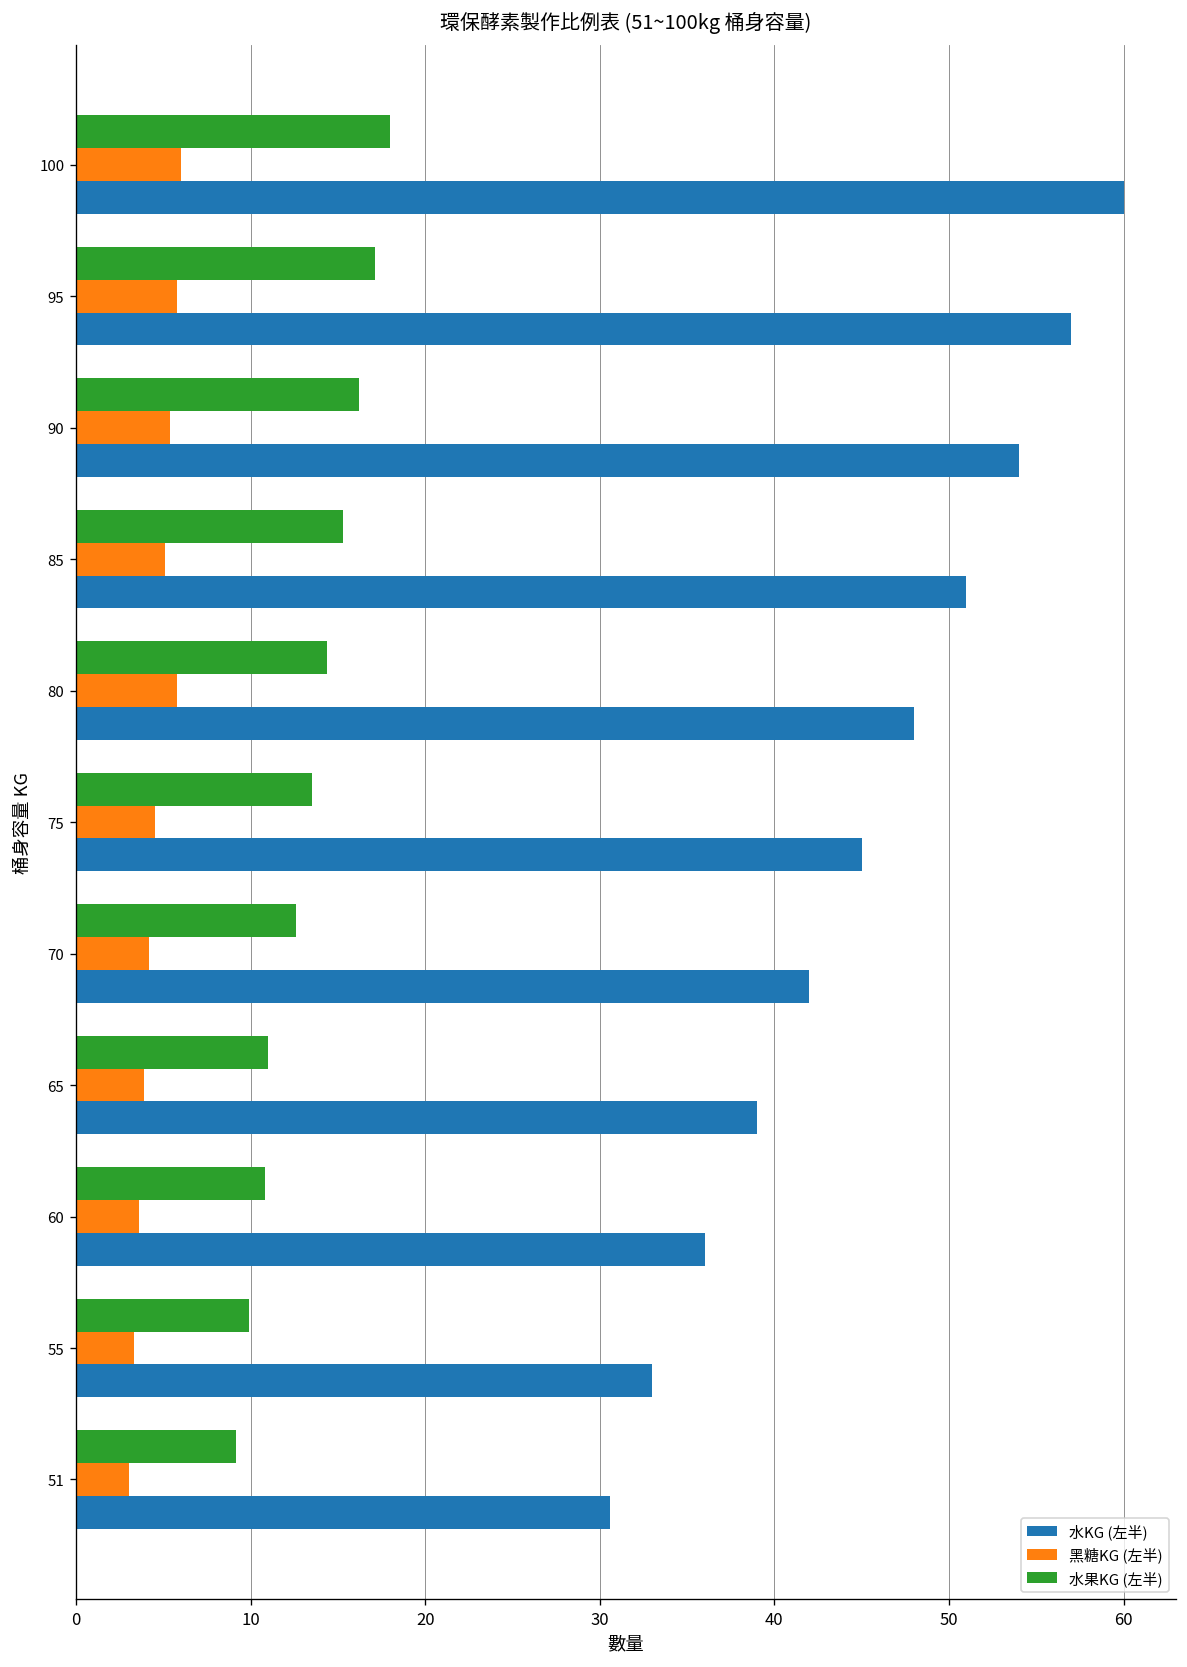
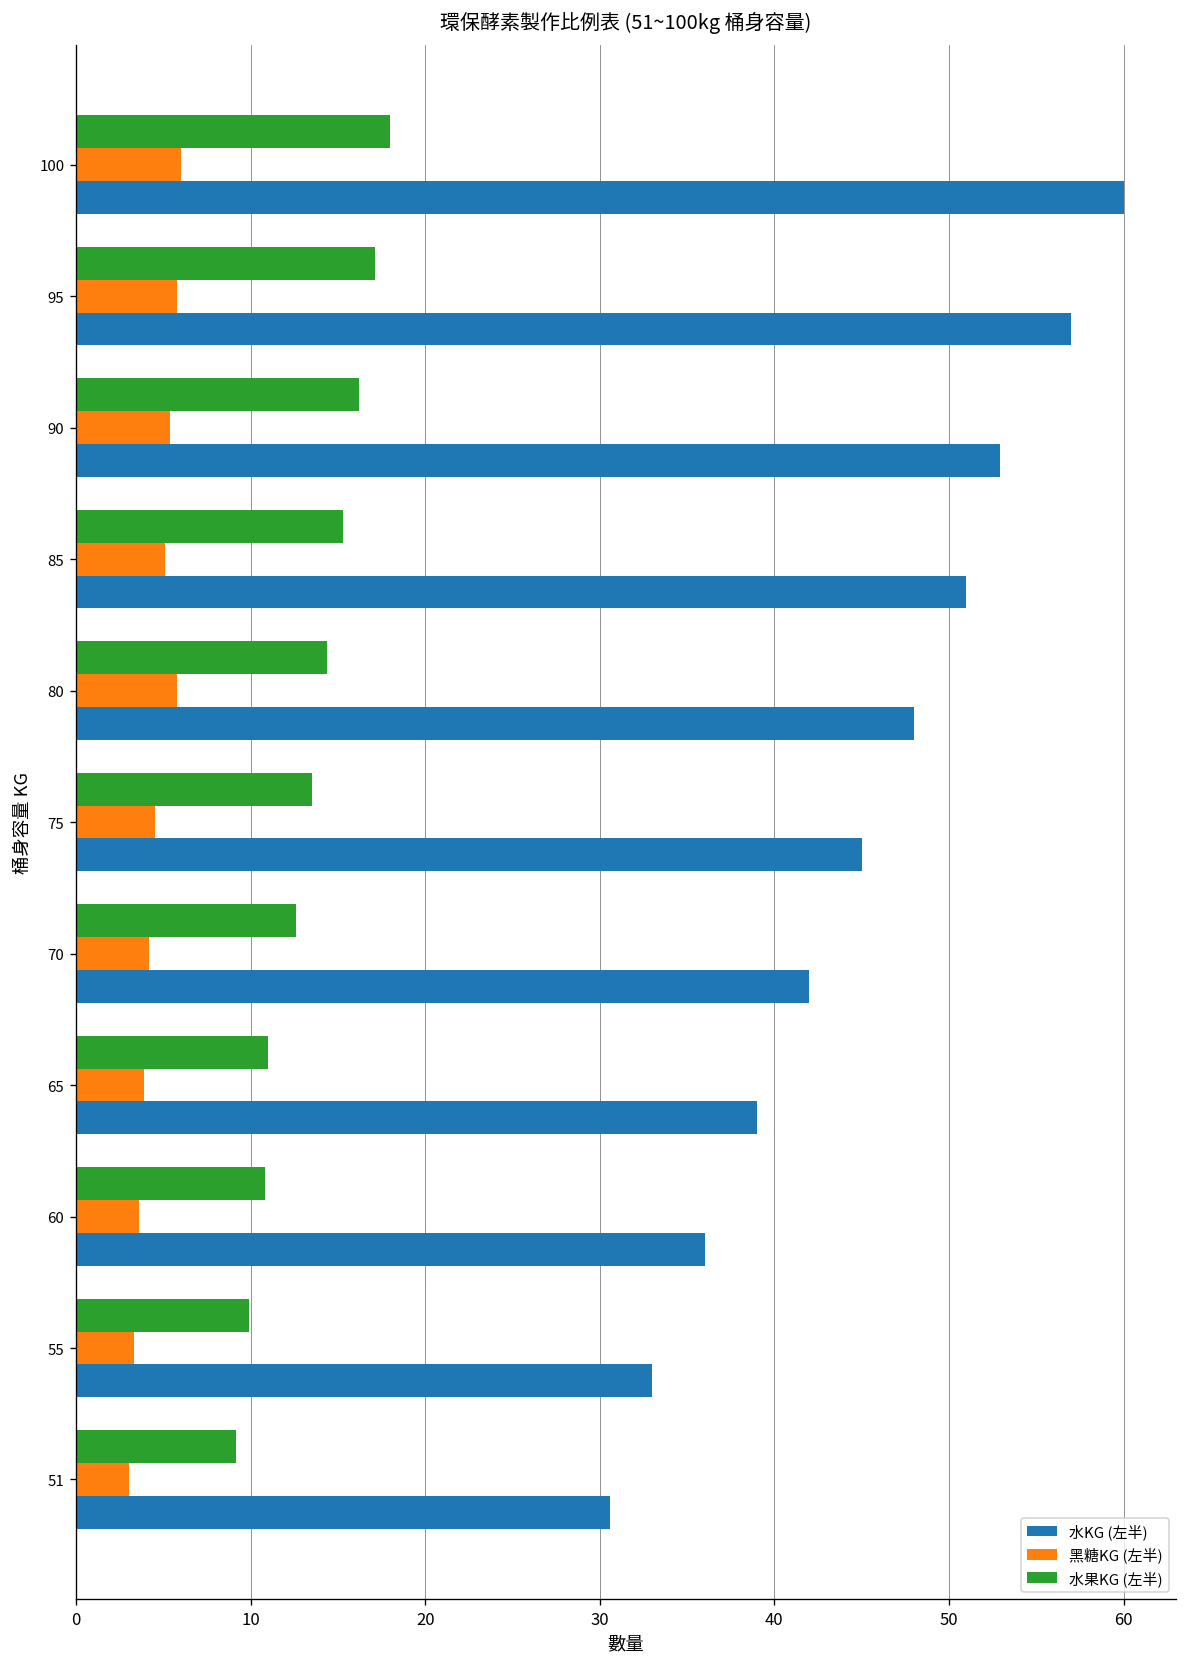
  {
    "水KG (左半)": {
      "100": 60.0,
      "95": 57.0,
-     "90": 54.0,
+     "90": 52.9,
      "85": 51.0,
      "80": 48.0,
      "75": 45.0,
      "70": 42.0,
      "65": 39.0,
      "60": 36.0,
      "55": 33.0,
      "51": 30.6
    },
    "黑糖KG (左半)": {
      "100": 6.0,
      "95": 5.8,
      "90": 5.4,
      "85": 5.1,
      "80": 5.8,
      "75": 4.5,
      "70": 4.2,
      "65": 3.9,
      "60": 3.6,
      "55": 3.3,
      "51": 3.1
    },
    "水果KG (左半)": {
      "100": 18.0,
      "95": 17.1,
      "90": 16.2,
      "85": 15.3,
      "80": 14.4,
      "75": 13.5,
      "70": 12.6,
      "65": 11.0,
      "60": 10.8,
      "55": 9.9,
      "51": 9.2
    }
  }
